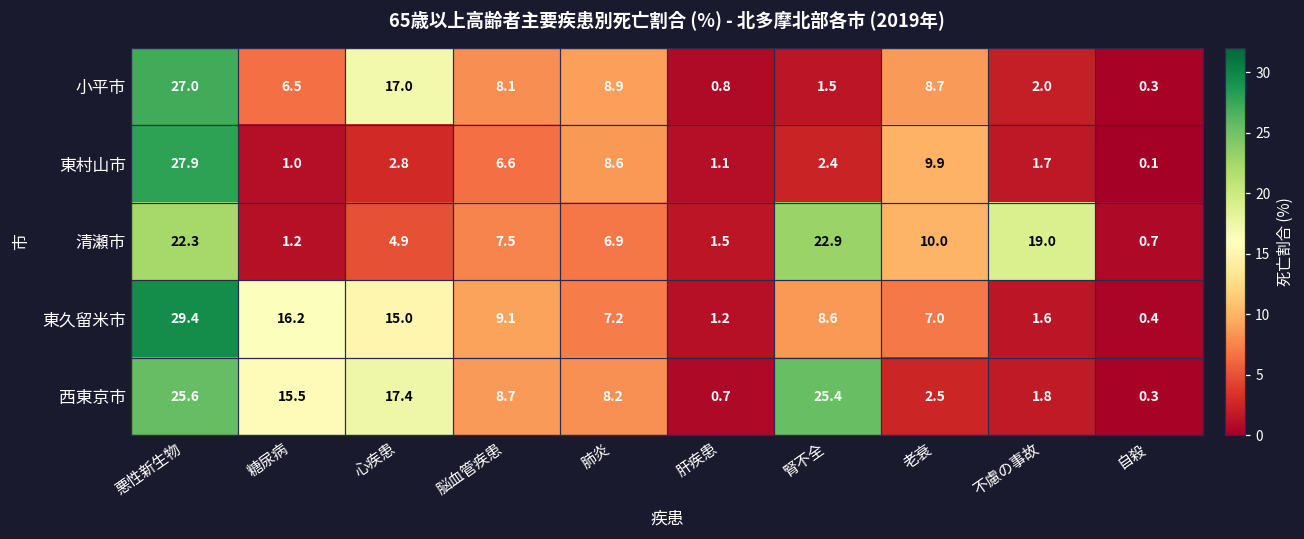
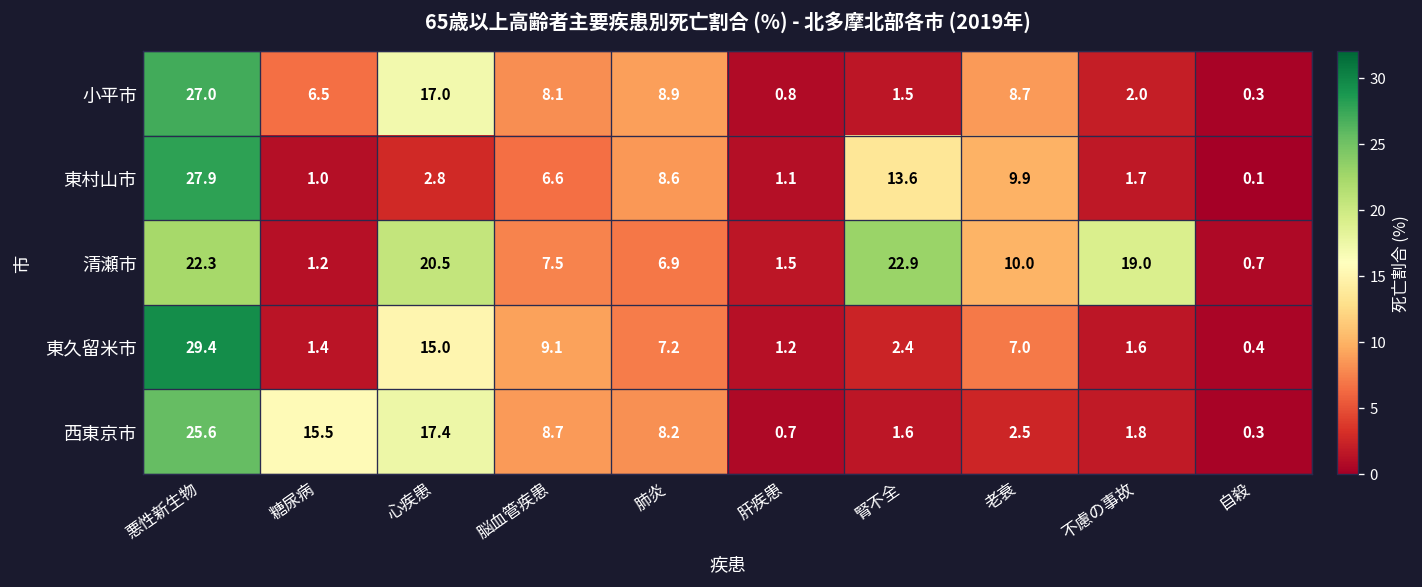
  {
    "小平市": {
      "悪性新生物": 27.0,
      "糖尿病": 6.5,
      "心疾患": 17.0,
      "脳血管疾患": 8.1,
      "肺炎": 8.9,
      "肝疾患": 0.8,
      "腎不全": 1.5,
      "老衰": 8.7,
      "不慮の事故": 2.0,
      "自殺": 0.3
    },
    "東村山市": {
      "悪性新生物": 27.9,
      "糖尿病": 1.0,
      "心疾患": 2.8,
      "脳血管疾患": 6.6,
      "肺炎": 8.6,
      "肝疾患": 1.1,
-     "腎不全": 2.4,
+     "腎不全": 13.6,
      "老衰": 9.9,
      "不慮の事故": 1.7,
      "自殺": 0.1
    },
    "清瀬市": {
      "悪性新生物": 22.3,
      "糖尿病": 1.2,
-     "心疾患": 4.9,
+     "心疾患": 20.5,
      "脳血管疾患": 7.5,
      "肺炎": 6.9,
      "肝疾患": 1.5,
      "腎不全": 22.9,
      "老衰": 10.0,
      "不慮の事故": 19.0,
      "自殺": 0.7
    },
    "東久留米市": {
      "悪性新生物": 29.4,
-     "糖尿病": 16.2,
+     "糖尿病": 1.4,
      "心疾患": 15.0,
      "脳血管疾患": 9.1,
      "肺炎": 7.2,
      "肝疾患": 1.2,
-     "腎不全": 8.6,
+     "腎不全": 2.4,
      "老衰": 7.0,
      "不慮の事故": 1.6,
      "自殺": 0.4
    },
    "西東京市": {
      "悪性新生物": 25.6,
      "糖尿病": 15.5,
      "心疾患": 17.4,
      "脳血管疾患": 8.7,
      "肺炎": 8.2,
      "肝疾患": 0.7,
-     "腎不全": 25.4,
+     "腎不全": 1.6,
      "老衰": 2.5,
      "不慮の事故": 1.8,
      "自殺": 0.3
    }
  }
